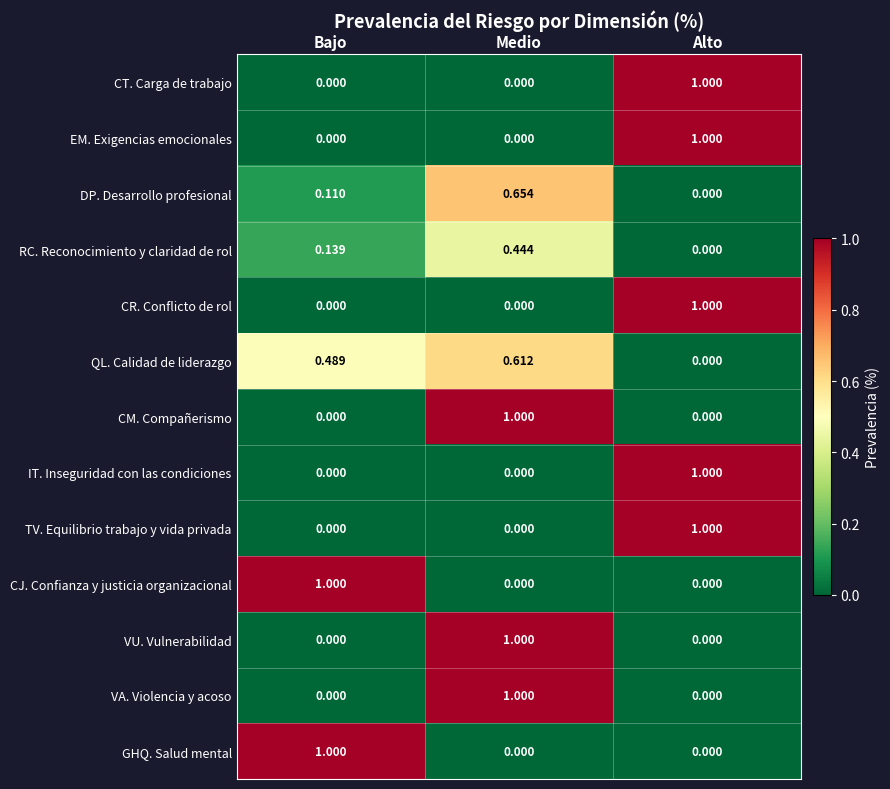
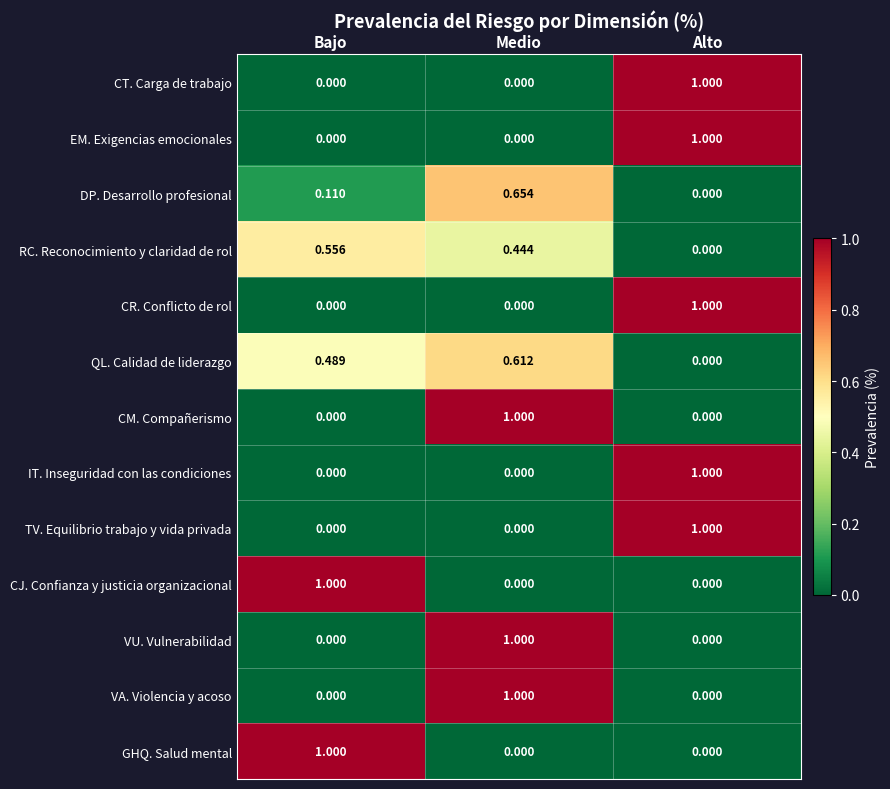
  {
    "CT. Carga de trabajo": {
      "Bajo": 0.000,
      "Medio": 0.000,
      "Alto": 1.000
    },
    "EM. Exigencias emocionales": {
      "Bajo": 0.000,
      "Medio": 0.000,
      "Alto": 1.000
    },
    "DP. Desarrollo profesional": {
      "Bajo": 0.110,
      "Medio": 0.654,
      "Alto": 0.000
    },
    "RC. Reconocimiento y claridad de rol": {
-     "Bajo": 0.139,
+     "Bajo": 0.556,
      "Medio": 0.444,
      "Alto": 0.000
    },
    "CR. Conflicto de rol": {
      "Bajo": 0.000,
      "Medio": 0.000,
      "Alto": 1.000
    },
    "QL. Calidad de liderazgo": {
      "Bajo": 0.489,
      "Medio": 0.612,
      "Alto": 0.000
    },
    "CM. Compañerismo": {
      "Bajo": 0.000,
      "Medio": 1.000,
      "Alto": 0.000
    },
    "IT. Inseguridad con las condiciones": {
      "Bajo": 0.000,
      "Medio": 0.000,
      "Alto": 1.000
    },
    "TV. Equilibrio trabajo y vida privada": {
      "Bajo": 0.000,
      "Medio": 0.000,
      "Alto": 1.000
    },
    "CJ. Confianza y justicia organizacional": {
      "Bajo": 1.000,
      "Medio": 0.000,
      "Alto": 0.000
    },
    "VU. Vulnerabilidad": {
      "Bajo": 0.000,
      "Medio": 1.000,
      "Alto": 0.000
    },
    "VA. Violencia y acoso": {
      "Bajo": 0.000,
      "Medio": 1.000,
      "Alto": 0.000
    },
    "GHQ. Salud mental": {
      "Bajo": 1.000,
      "Medio": 0.000,
      "Alto": 0.000
    }
  }
